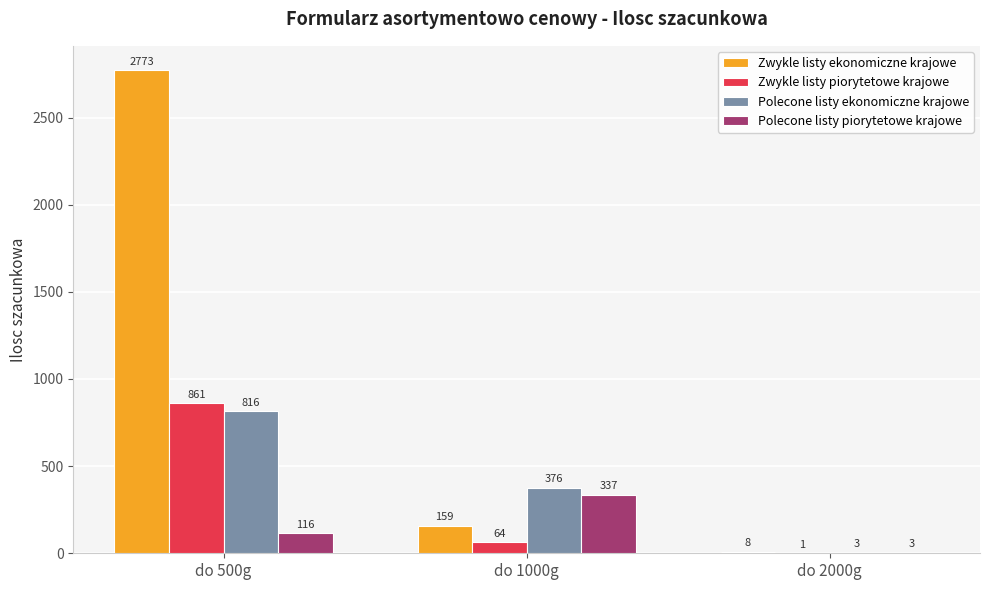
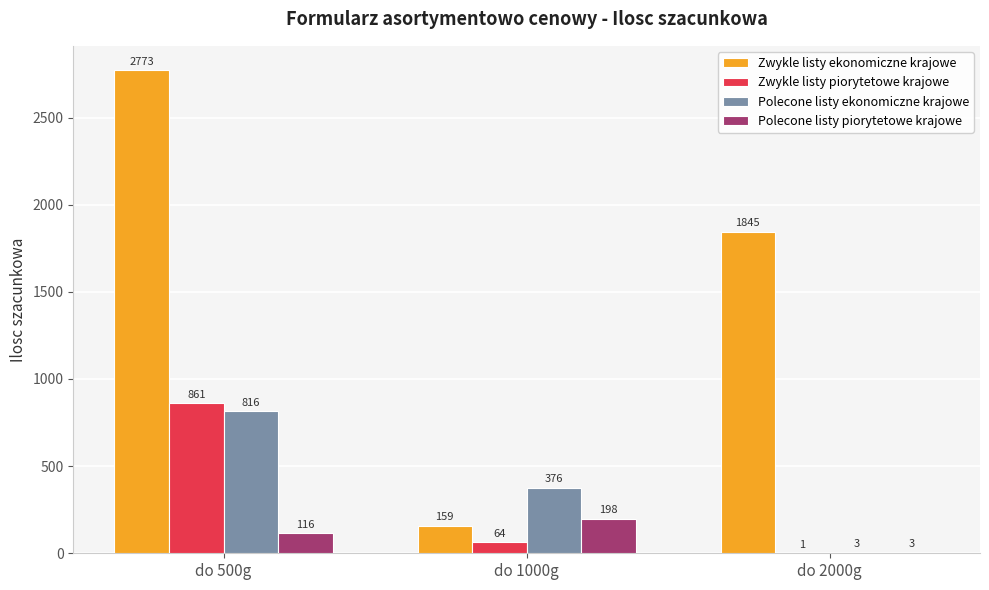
  {
    "Zwykle listy ekonomiczne krajowe": {
      "do 500g": 2773,
      "do 1000g": 159,
-     "do 2000g": 8
+     "do 2000g": 1845
    },
    "Zwykle listy piorytetowe krajowe": {
      "do 500g": 861,
      "do 1000g": 64,
      "do 2000g": 1
    },
    "Polecone listy ekonomiczne krajowe": {
      "do 500g": 816,
      "do 1000g": 376,
      "do 2000g": 3
    },
    "Polecone listy piorytetowe krajowe": {
      "do 500g": 116,
-     "do 1000g": 337,
+     "do 1000g": 198,
      "do 2000g": 3
    }
  }
